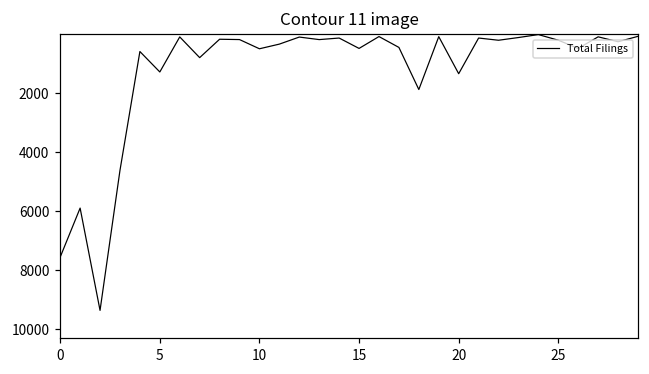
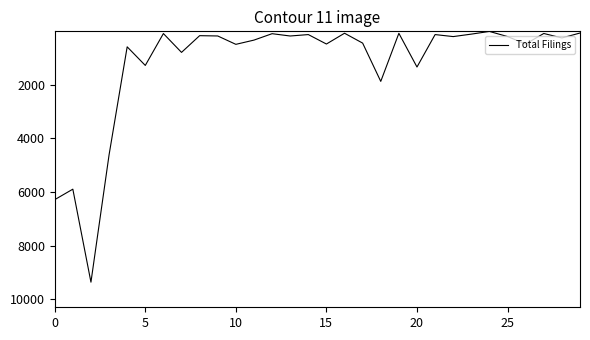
  {
-   "0": 7600,
+   "0": 6300,
    "5": 1300,
    "10": 500,
    "15": 500,
    "20": 1300
  }
